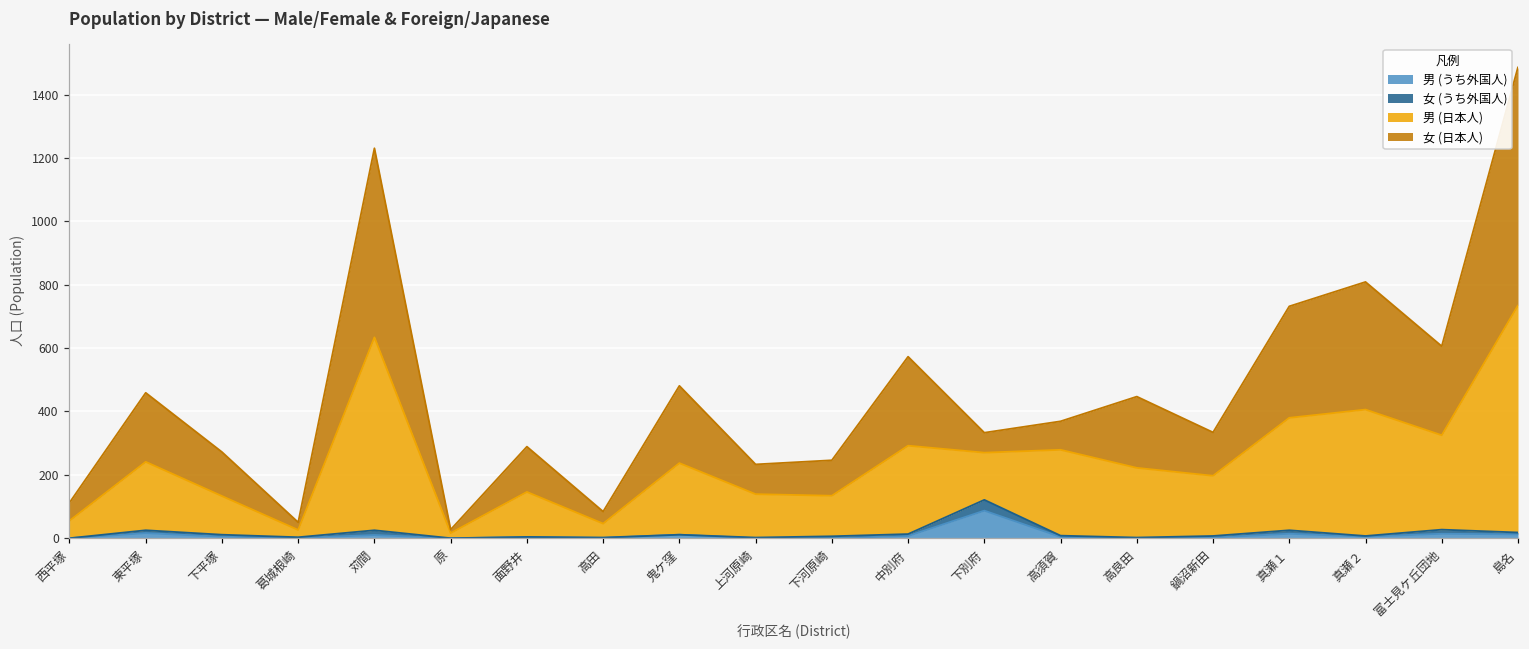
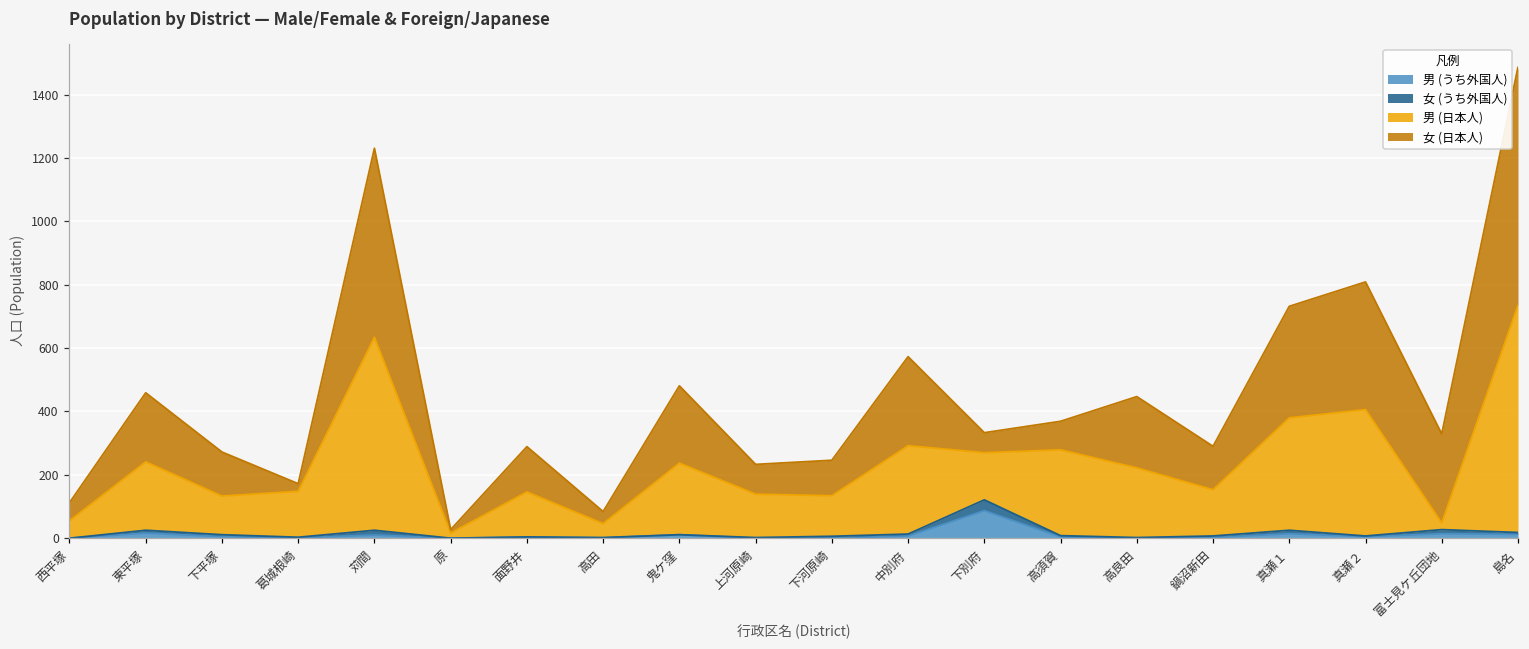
  {
    "男 (うち外国人)": {
      "東平塚": 20,
      "苅間": 10,
      "下別府": 90,
      "真瀬１": 10,
      "富士見ケ丘団地": 10
    },
    "女 (うち外国人)": {
      "東平塚": 10,
      "苅間": 20,
      "下別府": 30,
      "真瀬１": 10,
      "富士見ケ丘団地": 10
    },
    "男 (日本人)": {
      "西平塚": 60,
      "東平塚": 220,
      "下平塚": 120,
-     "葛城根崎": 20,
+     "葛城根崎": 150,
      "苅間": 610,
      "原": 20,
      "面野井": 140,
      "高田": 40,
      "鬼ケ窪": 230,
      "上河原崎": 140,
      "下河原崎": 130,
      "中別府": 280,
      "下別府": 150,
      "高須賀": 270,
      "高良田": 220,
-     "鍋沼新田": 190,
+     "鍋沼新田": 150,
      "真瀬１": 360,
      "真瀬２": 400,
-     "富士見ケ丘団地": 300,
+     "富士見ケ丘団地": 20,
      "島名": 720
    },
    "女 (日本人)": {
      "西平塚": 60,
      "東平塚": 220,
      "下平塚": 140,
      "葛城根崎": 20,
      "苅間": 600,
      "原": 10,
      "面野井": 140,
      "高田": 40,
      "鬼ケ窪": 240,
      "上河原崎": 90,
      "下河原崎": 110,
      "中別府": 280,
      "下別府": 60,
      "高須賀": 90,
      "高良田": 230,
      "鍋沼新田": 140,
      "真瀬１": 350,
      "真瀬２": 400,
      "富士見ケ丘団地": 280,
      "島名": 750
    }
  }
